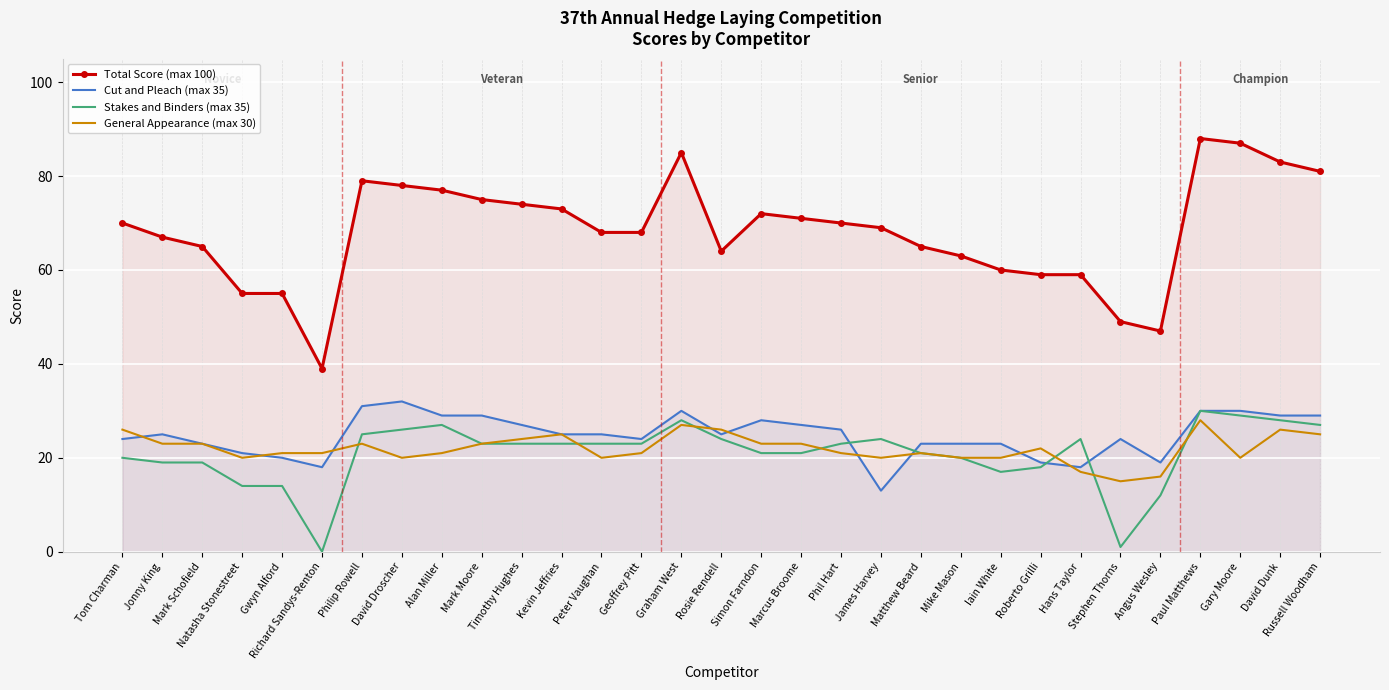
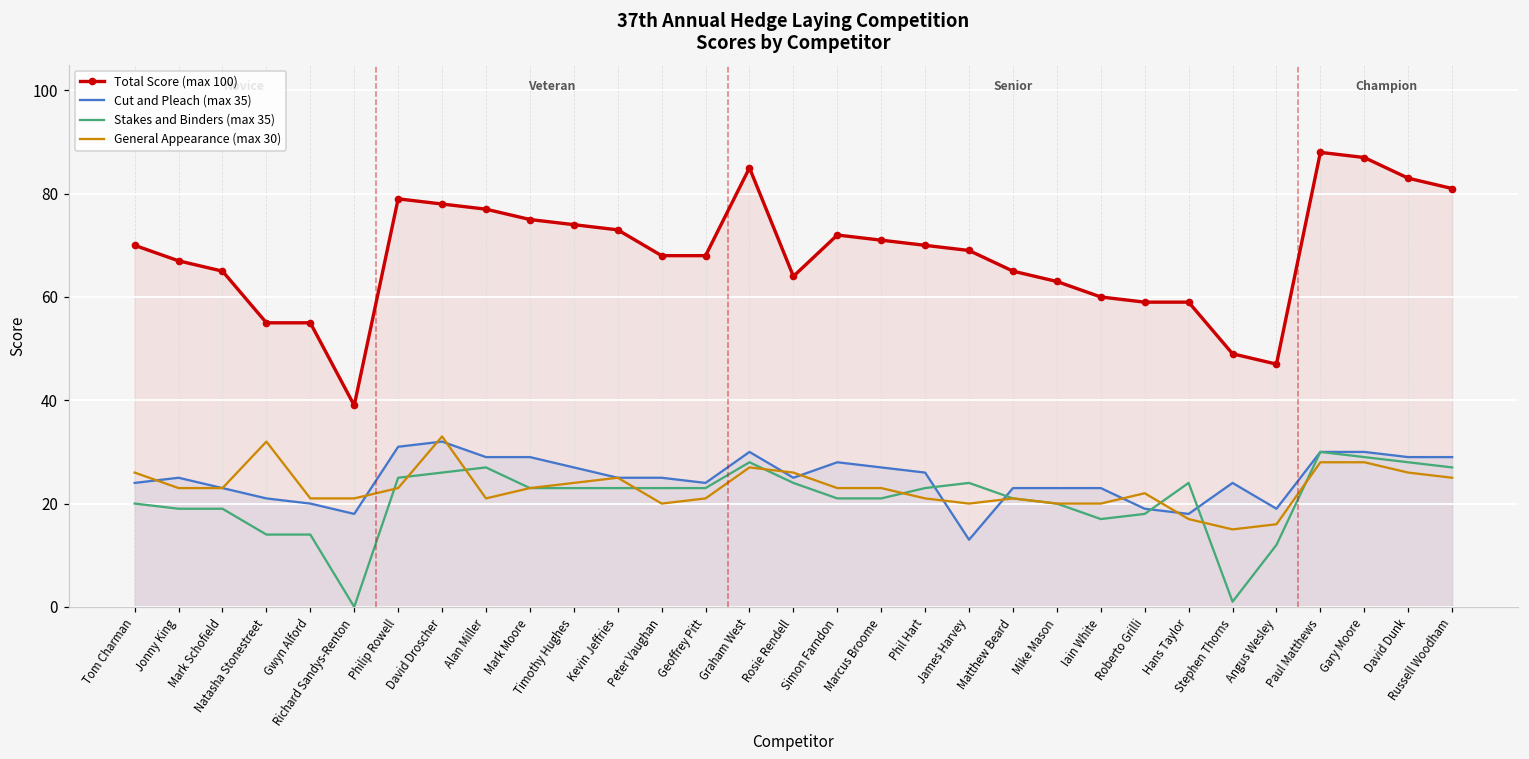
  {
    "Total Score (max 100)": {
      "Tom Charman": 70,
      "Jonny King": 67,
      "Mark Schofield": 65,
      "Natasha Stonestreet": 55,
      "Gwyn Alford": 55,
      "Richard Sandys-Renton": 39,
      "Philip Rowell": 79,
      "David Droscher": 78,
      "Alan Miller": 77,
      "Mark Moore": 75,
      "Timothy Hughes": 74,
      "Kevin Jeffries": 73,
      "Peter Vaughan": 68,
      "Geoffrey Pitt": 68,
      "Graham West": 85,
      "Rosie Rendell": 64,
      "Simon Farndon": 72,
      "Marcus Broome": 71,
      "Phil Hart": 70,
      "James Harvey": 69,
      "Matthew Beard": 65,
      "Mike Mason": 63,
      "Iain White": 60,
      "Roberto Grilli": 59,
      "Hans Taylor": 59,
      "Stephen Thorns": 49,
      "Angus Wesley": 47,
      "Paul Matthews": 88,
      "Gary Moore": 87,
      "David Dunk": 83,
      "Russell Woodham": 81
    },
    "Cut and Pleach (max 35)": {
      "Tom Charman": 24,
      "Jonny King": 25,
      "Natasha Stonestreet": 21,
      "Gwyn Alford": 20,
      "Richard Sandys-Renton": 18,
      "Philip Rowell": 31,
      "David Droscher": 32,
      "Alan Miller": 29,
      "Mark Moore": 29,
      "Timothy Hughes": 27,
      "Peter Vaughan": 25,
      "Geoffrey Pitt": 24,
      "Graham West": 30,
      "Rosie Rendell": 25,
      "Simon Farndon": 28,
      "Marcus Broome": 27,
      "Phil Hart": 26,
      "James Harvey": 13,
      "Matthew Beard": 23,
      "Mike Mason": 23,
      "Iain White": 23,
      "Roberto Grilli": 19,
      "Hans Taylor": 18,
      "Stephen Thorns": 24,
      "Angus Wesley": 19,
      "Gary Moore": 30,
      "David Dunk": 29,
      "Russell Woodham": 29
    },
    "Stakes and Binders (max 35)": {
      "Tom Charman": 20,
      "Jonny King": 19,
      "Mark Schofield": 19,
      "Natasha Stonestreet": 14,
      "Gwyn Alford": 14,
      "Richard Sandys-Renton": 0,
      "Philip Rowell": 25,
      "David Droscher": 26,
      "Alan Miller": 27,
      "Timothy Hughes": 23,
      "Kevin Jeffries": 23,
      "Peter Vaughan": 23,
      "Geoffrey Pitt": 23,
      "Graham West": 28,
      "Rosie Rendell": 24,
      "Simon Farndon": 21,
      "Marcus Broome": 21,
      "Phil Hart": 23,
      "James Harvey": 24,
      "Iain White": 17,
      "Roberto Grilli": 18,
      "Hans Taylor": 24,
      "Stephen Thorns": 1,
      "Angus Wesley": 12,
      "Gary Moore": 29,
      "David Dunk": 28,
      "Russell Woodham": 27
    },
    "General Appearance (max 30)": {
      "Tom Charman": 26,
      "Jonny King": 23,
-     "Natasha Stonestreet": 20,
+     "Natasha Stonestreet": 32,
      "Gwyn Alford": 21,
      "Richard Sandys-Renton": 21,
      "Philip Rowell": 23,
-     "David Droscher": 20,
+     "David Droscher": 33,
      "Alan Miller": 21,
      "Timothy Hughes": 24,
      "Peter Vaughan": 20,
      "Geoffrey Pitt": 21,
      "Graham West": 27,
      "Rosie Rendell": 26,
      "Simon Farndon": 23,
      "Marcus Broome": 23,
      "Phil Hart": 21,
      "James Harvey": 20,
      "Iain White": 20,
      "Roberto Grilli": 22,
      "Hans Taylor": 17,
      "Stephen Thorns": 15,
      "Angus Wesley": 16,
      "Paul Matthews": 28,
-     "Gary Moore": 20,
+     "Gary Moore": 28,
      "David Dunk": 26,
      "Russell Woodham": 25
    }
  }
